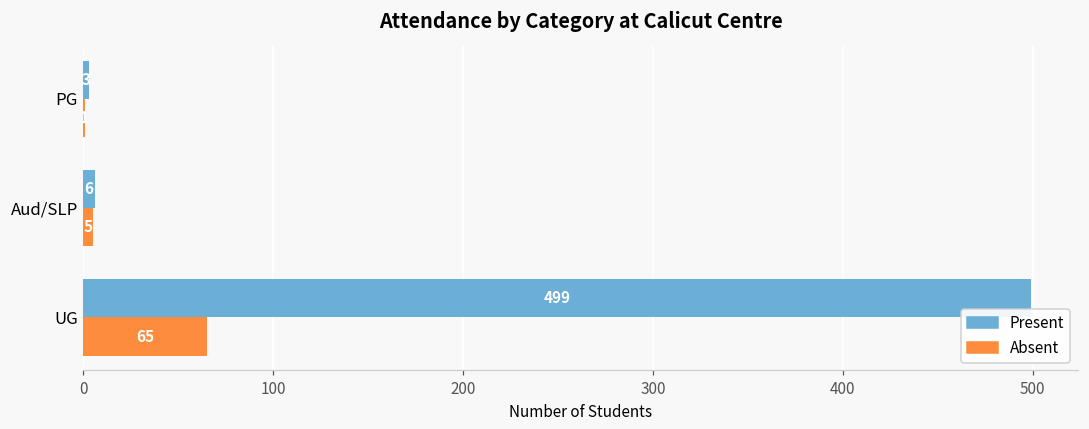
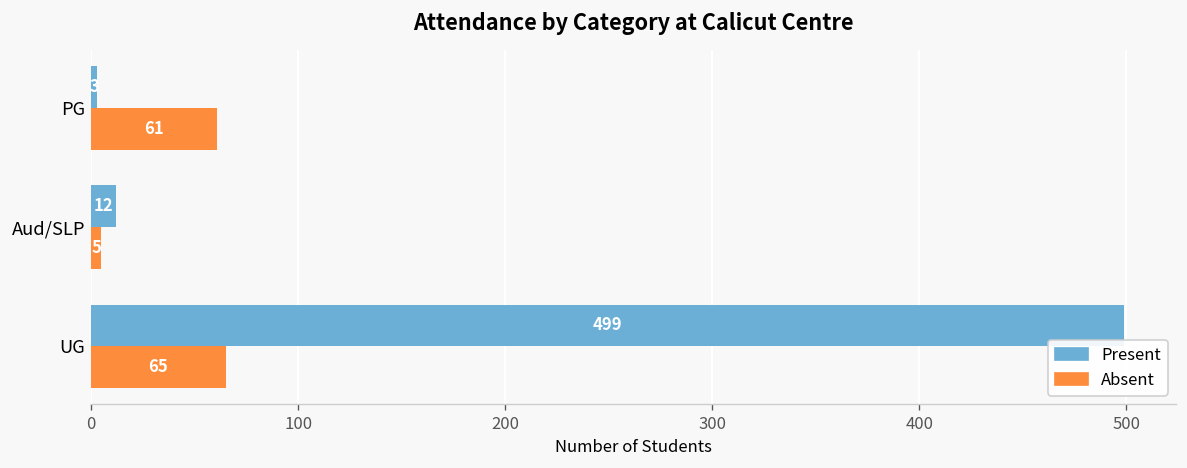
  {
    "Present": {
-     "Aud/SLP": 6,
+     "Aud/SLP": 12,
      "UG": 499
    },
    "Absent": {
-     "PG": 1
+     "PG": 61
    }
  }
